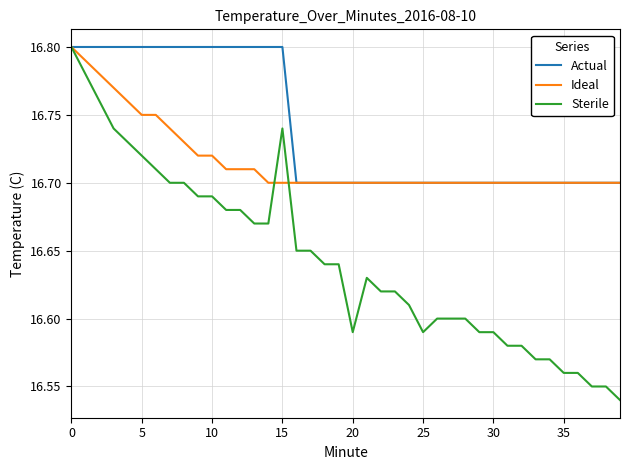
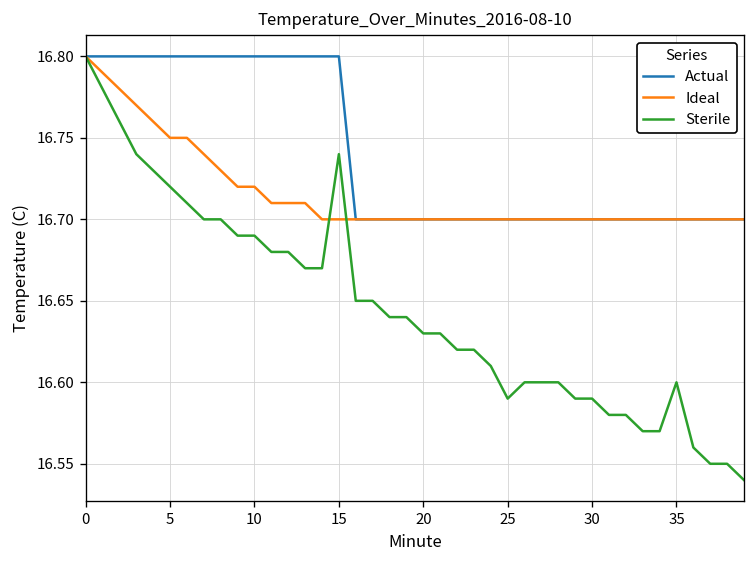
  {
    "Actual": {
      "5": 16.80,
      "10": 16.80,
      "15": 16.80
    },
    "Ideal": {
      "5": 16.75,
      "10": 16.72,
      "15": 16.70
    },
    "Sterile": {
      "5": 16.72,
      "10": 16.69,
      "15": 16.74,
-     "20": 16.59,
+     "20": 16.63,
      "25": 16.59,
      "30": 16.59,
-     "35": 16.56
+     "35": 16.60
    }
  }
